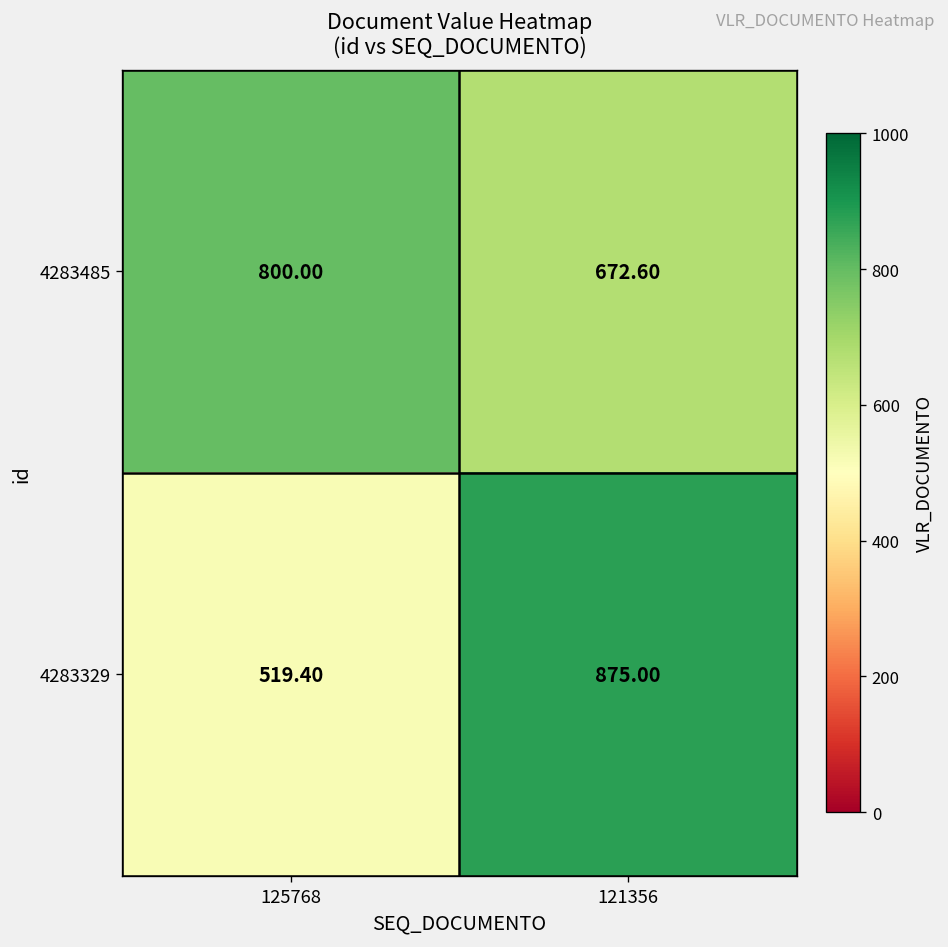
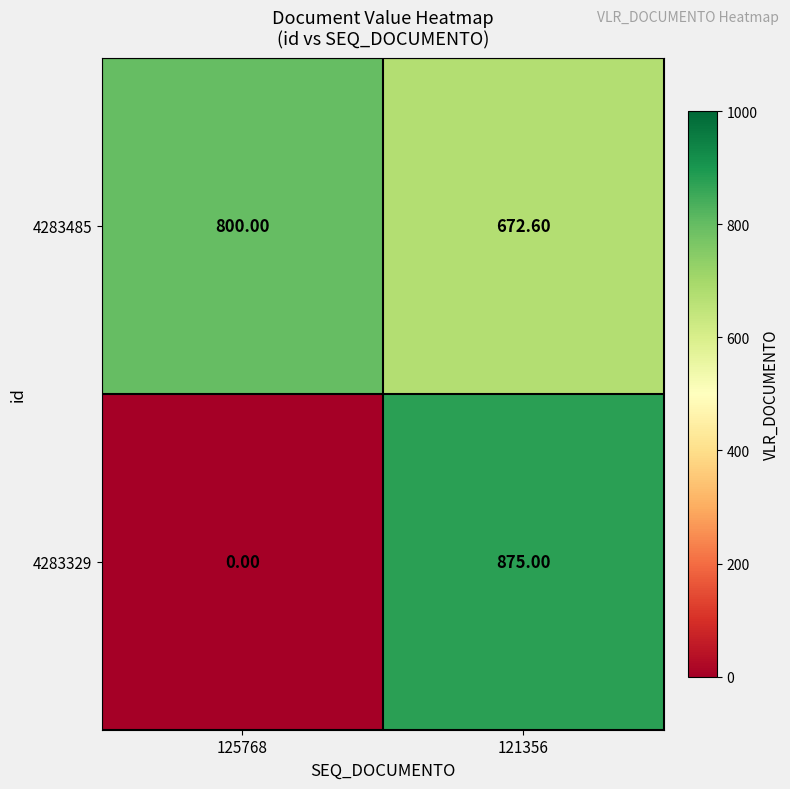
  {
    "4283485": {
      "125768": 800.00,
      "121356": 672.60
    },
    "4283329": {
-     "125768": 519.40,
+     "125768": 0.00,
      "121356": 875.00
    }
  }
